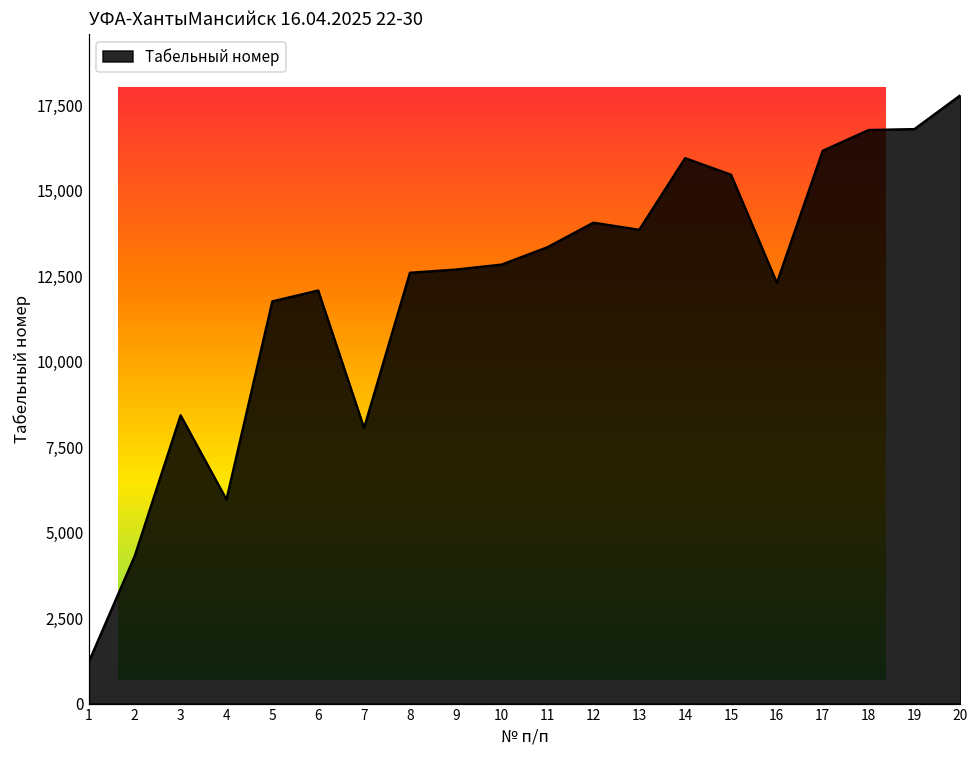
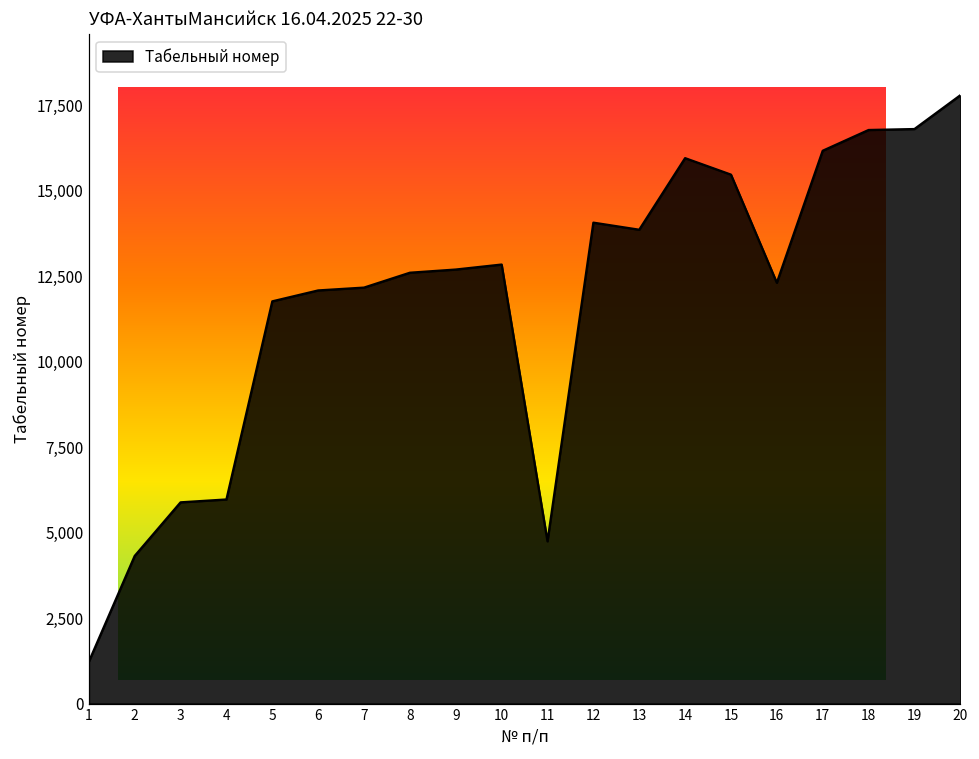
  {
    "1": "1,200",
    "2": "4,300",
-   "3": "8,400",
+   "3": "5,900",
    "4": "6,000",
    "5": "11,800",
    "6": "12,100",
-   "7": "8,100",
+   "7": "12,200",
    "8": "12,600",
    "9": "12,700",
    "10": "12,800",
-   "11": "13,300",
+   "11": "4,700",
    "12": "14,100",
    "13": "13,900",
    "14": "15,900",
    "15": "15,500",
    "16": "12,300",
    "17": "16,200",
    "18": "16,800",
    "19": "16,800",
    "20": "17,800"
  }
